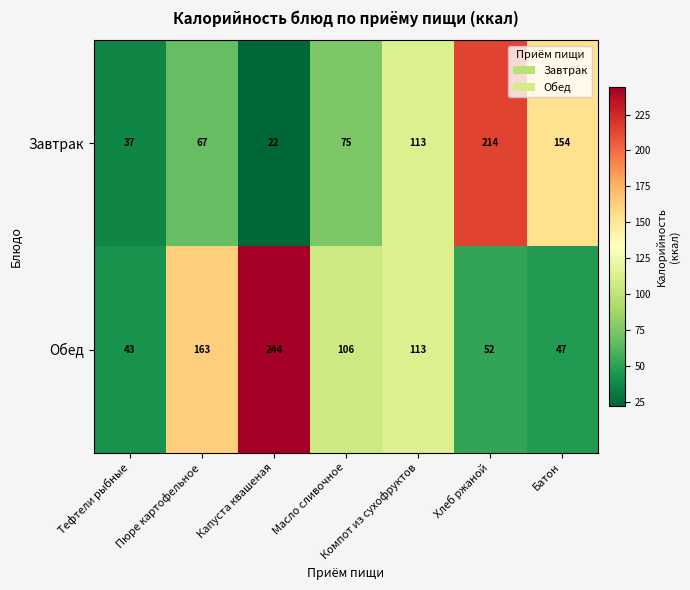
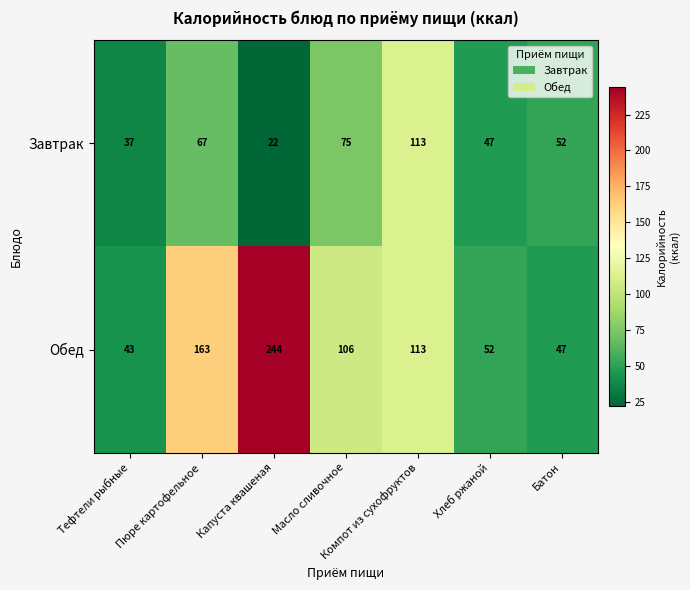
  {
    "Завтрак": {
      "Тефтели рыбные": 37,
      "Пюре картофельное": 67,
      "Капуста квашеная": 22,
      "Масло сливочное": 75,
      "Компот из сухофруктов": 113,
-     "Хлеб ржаной": 214,
-     "Батон": 154
+     "Хлеб ржаной": 47,
+     "Батон": 52
    },
    "Обед": {
      "Тефтели рыбные": 43,
      "Пюре картофельное": 163,
      "Капуста квашеная": 244,
      "Масло сливочное": 106,
      "Компот из сухофруктов": 113,
      "Хлеб ржаной": 52,
      "Батон": 47
    }
  }
